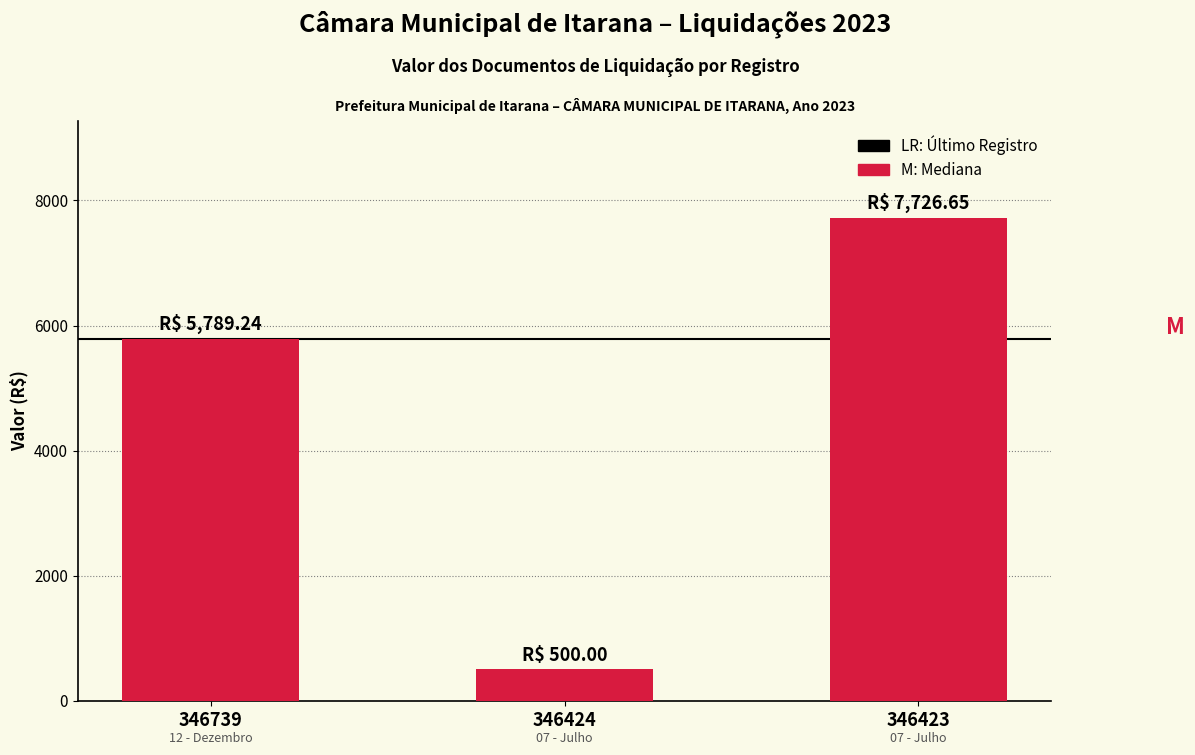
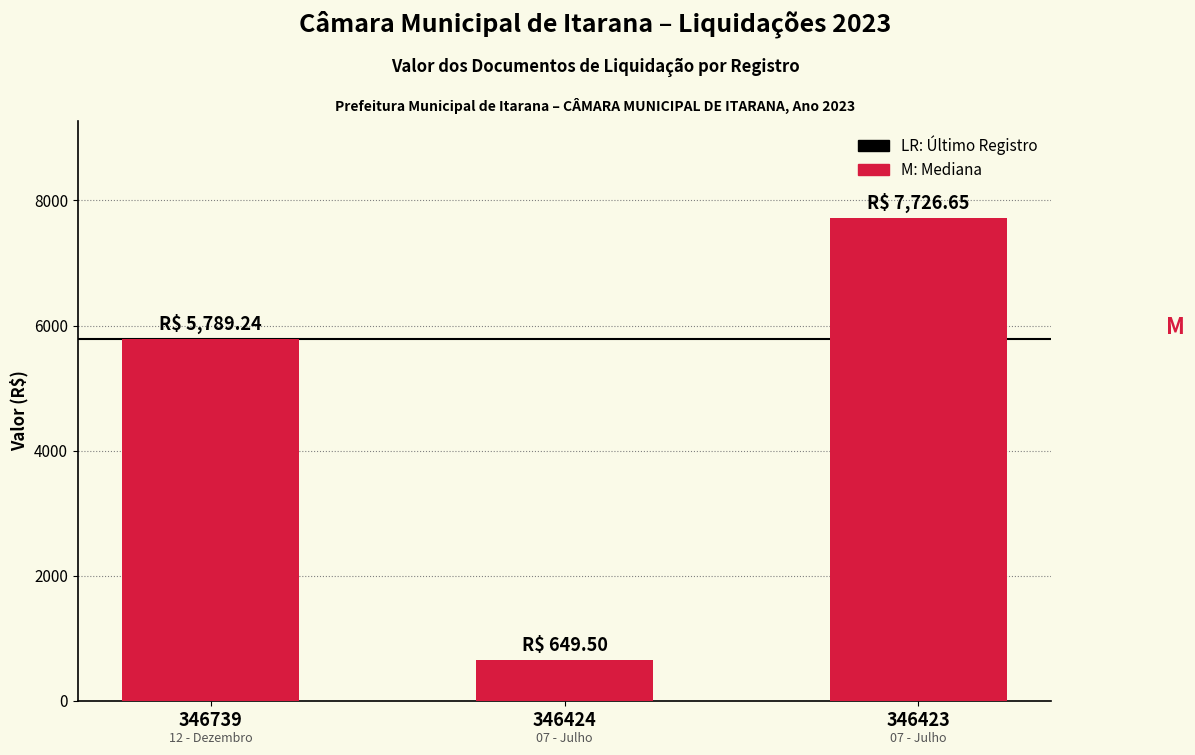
  {
    "346739": "5,789.24",
-   "346424": "500.00",
+   "346424": "649.50",
    "346423": "7,726.65"
  }
